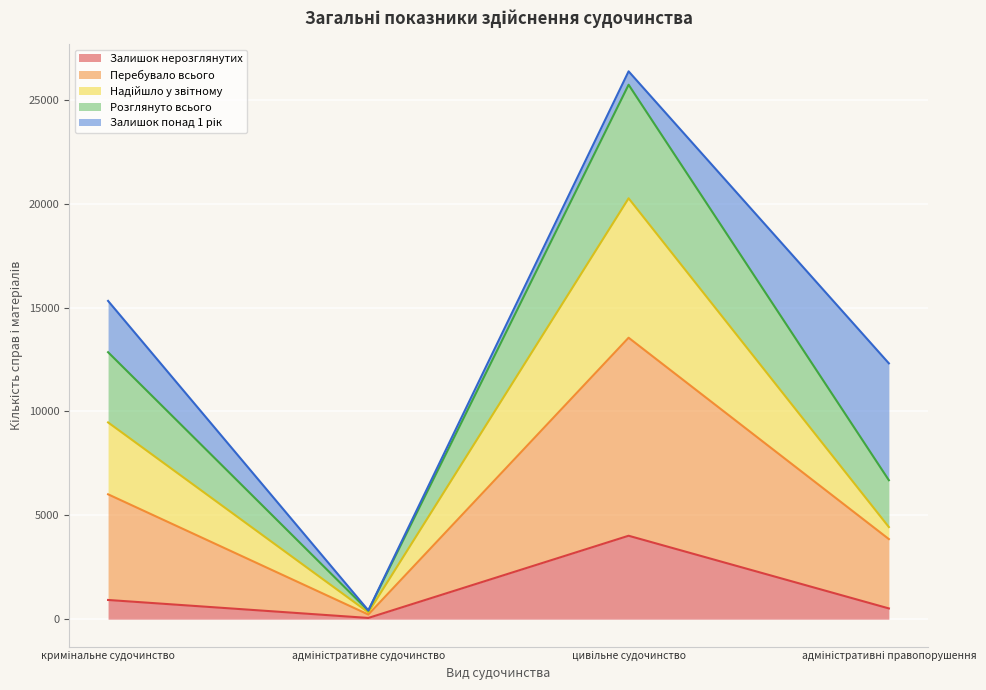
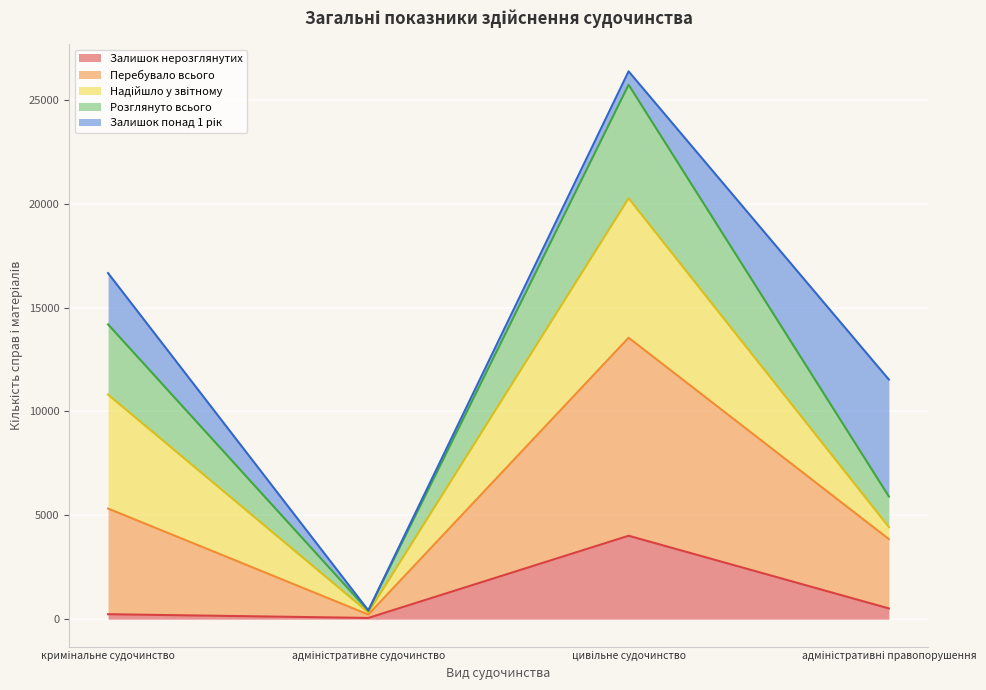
  {
    "Залишок нерозглянутих": {
-     "кримінальне судочинство": 900,
+     "кримінальне судочинство": 200,
      "адміністративне судочинство": 100,
      "цивільне судочинство": 4000,
      "адміністративні правопорушення": 500
    },
    "Перебувало всього": {
      "кримінальне судочинство": 5100,
      "цивільне судочинство": 9500,
      "адміністративні правопорушення": 3300
    },
    "Надійшло у звітному": {
-     "кримінальне судочинство": 3500,
+     "кримінальне судочинство": 5500,
      "цивільне судочинство": 6700,
      "адміністративні правопорушення": 600
    },
    "Розглянуто всього": {
      "кримінальне судочинство": 3400,
      "цивільне судочинство": 5500,
-     "адміністративні правопорушення": 2300
+     "адміністративні правопорушення": 1500
    },
    "Залишок понад 1 рік": {
      "кримінальне судочинство": 2500,
      "цивільне судочинство": 600,
      "адміністративні правопорушення": 5600
    }
  }
